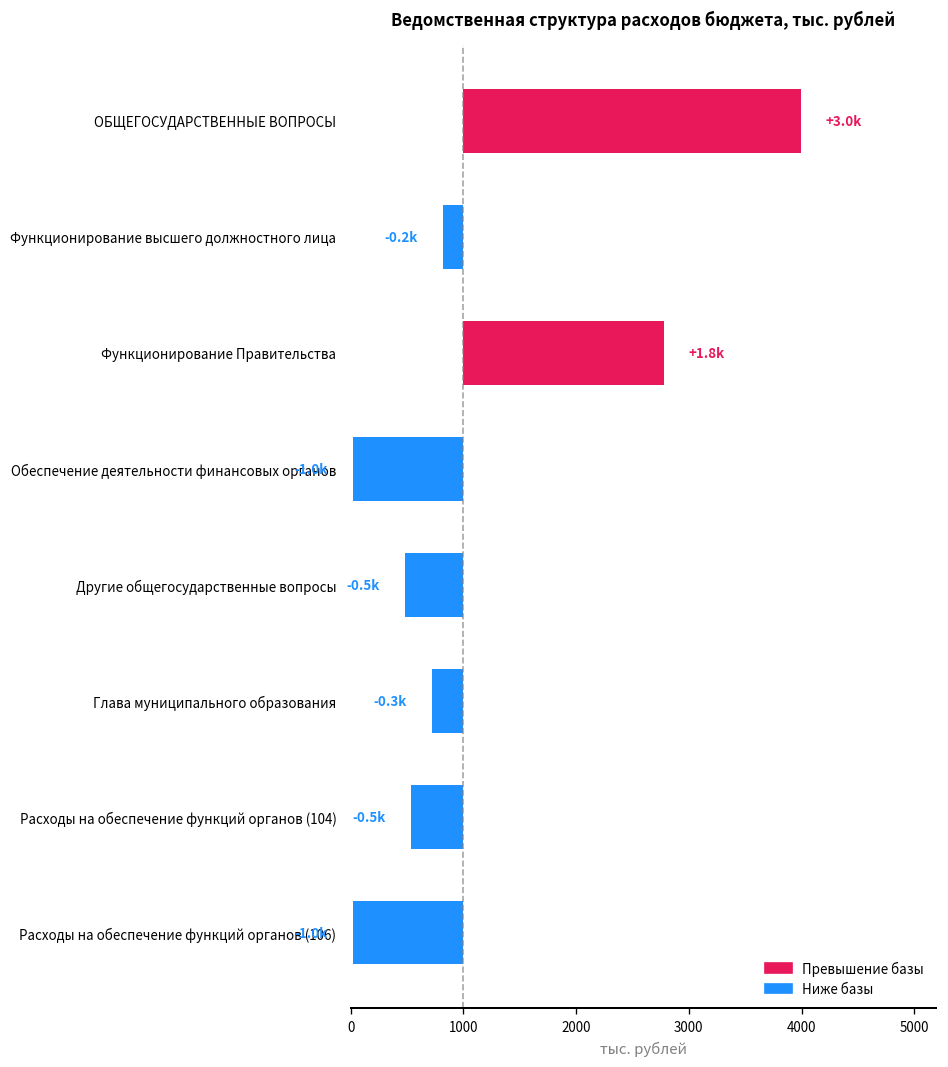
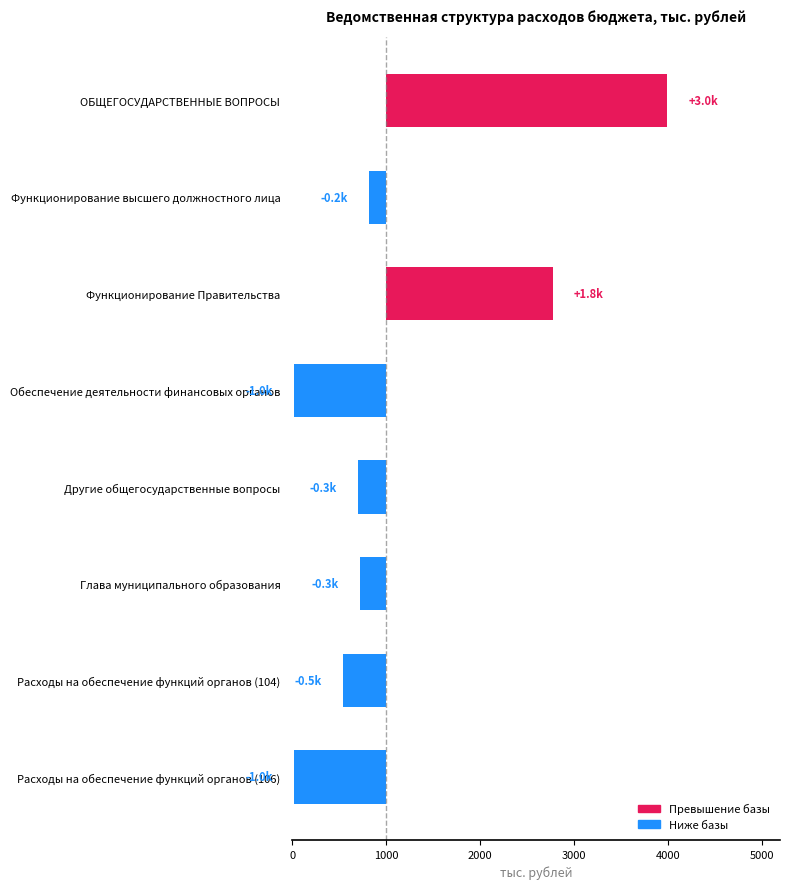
  {
    "ОБЩЕГОСУДАРСТВЕННЫЕ ВОПРОСЫ": "+3.0k",
    "Функционирование высшего должностного лица": "-0.2k",
    "Функционирование Правительства": "+1.8k",
    "Обеспечение деятельности финансовых органов": "-1.0k",
-   "Другие общегосударственные вопросы": "-0.5k",
+   "Другие общегосударственные вопросы": "-0.3k",
    "Глава муниципального образования": "-0.3k",
    "Расходы на обеспечение функций органов (104)": "-0.5k",
    "Расходы на обеспечение функций органов (106)": "-1.0k"
  }
